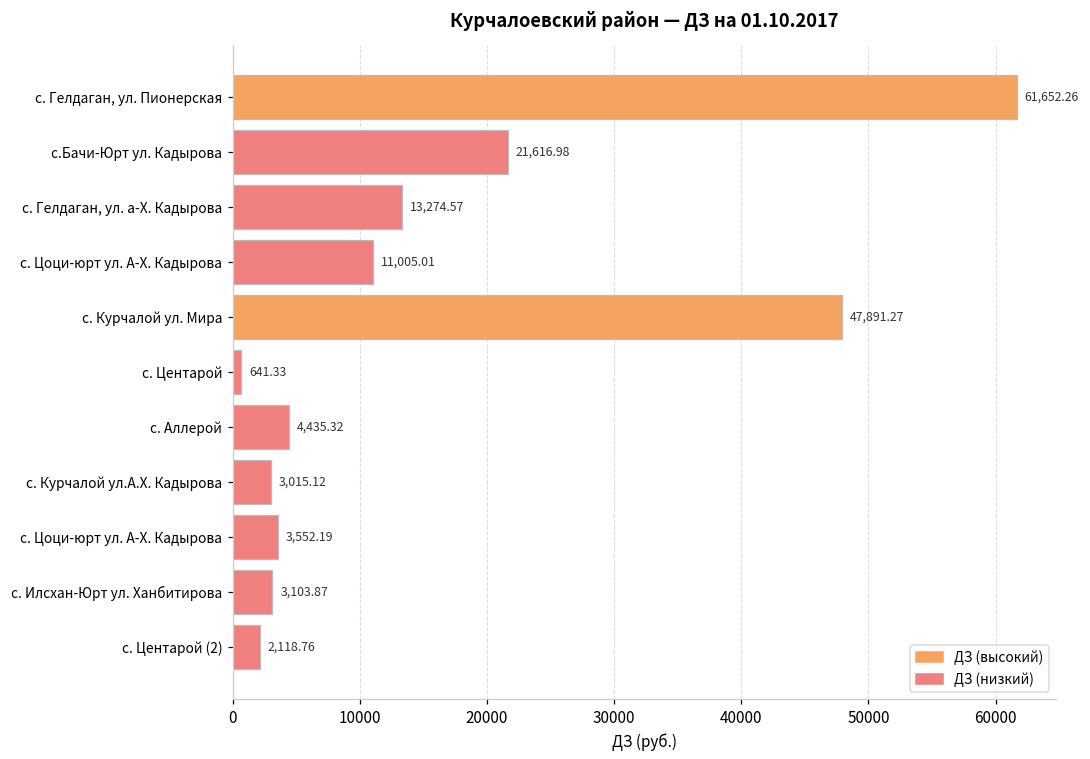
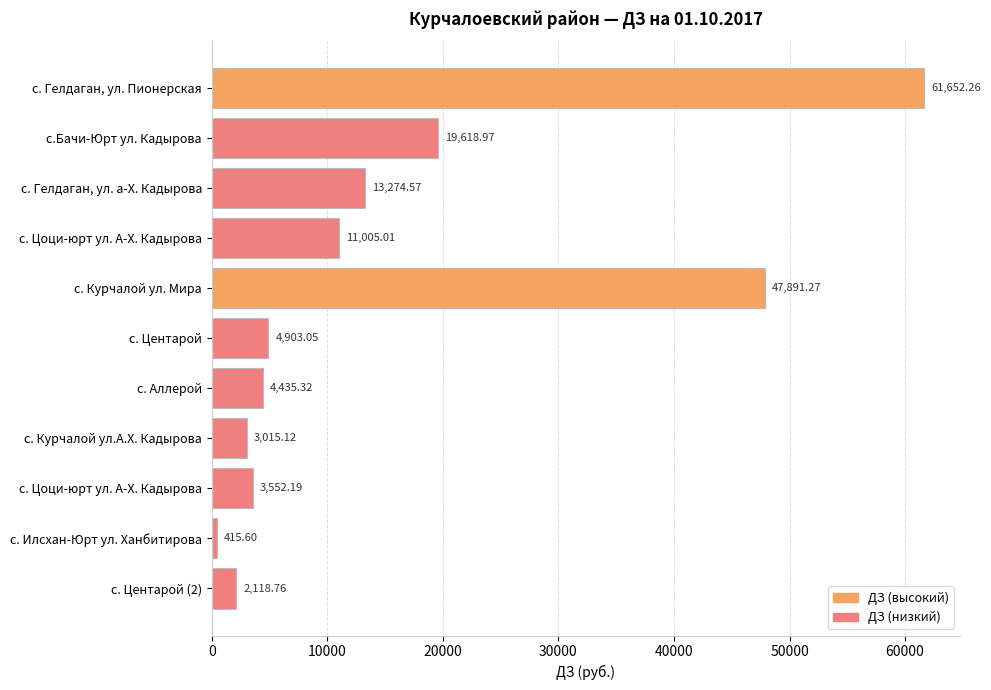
  {
    "с. Гелдаган, ул. Пионерская": "61,652.26",
-   "с.Бачи-Юрт ул. Кадырова": "21,616.98",
+   "с.Бачи-Юрт ул. Кадырова": "19,618.97",
    "с. Гелдаган, ул. а-Х. Кадырова": "13,274.57",
    "с. Курчалой ул. Мира": "47,891.27",
-   "с. Центарой": "641.33",
+   "с. Центарой": "4,903.05",
    "с. Аллерой": "4,435.32",
    "с. Курчалой ул.А.Х. Кадырова": "3,015.12",
-   "с. Илсхан-Юрт ул. Ханбитирова": "3,103.87",
+   "с. Илсхан-Юрт ул. Ханбитирова": "415.60",
    "с. Центарой (2)": "2,118.76"
  }
